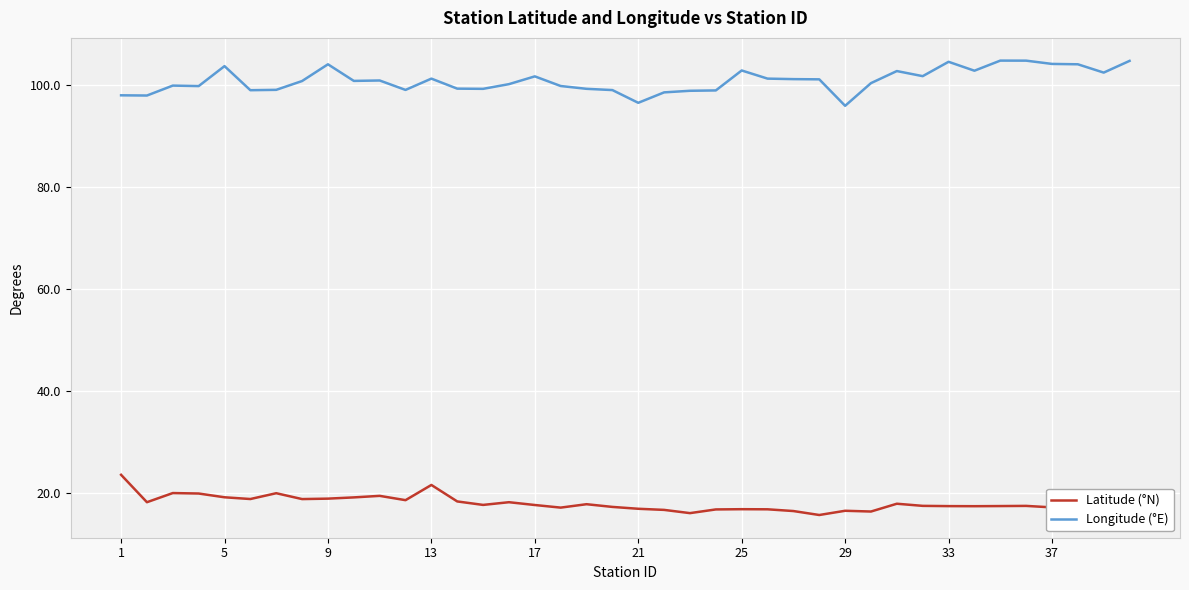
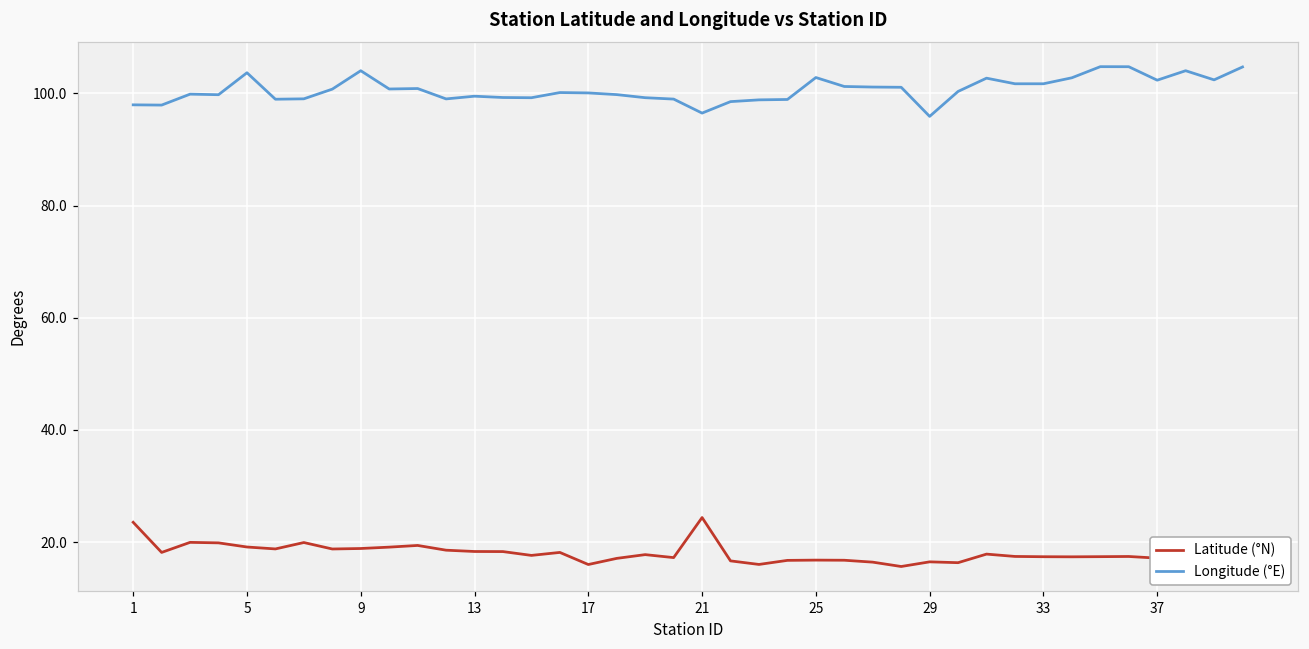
  {
    "Latitude (°N)": {
      "1": 24,
      "5": 19,
      "9": 19,
-     "13": 22,
-     "17": 18,
-     "21": 17,
+     "13": 18,
+     "17": 16,
+     "21": 24,
      "25": 17,
      "29": 16,
      "33": 17
    },
    "Longitude (°E)": {
      "1": 98,
      "5": 104,
      "9": 104,
-     "13": 101,
-     "17": 102,
+     "13": 100,
+     "17": 100,
      "21": 97,
      "25": 103,
      "29": 96,
-     "33": 105,
-     "37": 104
+     "33": 102,
+     "37": 102
    }
  }
